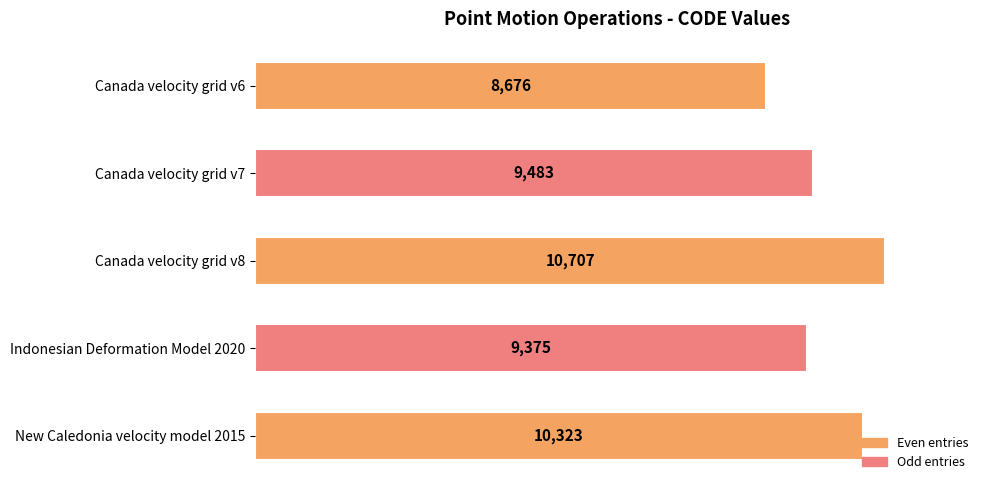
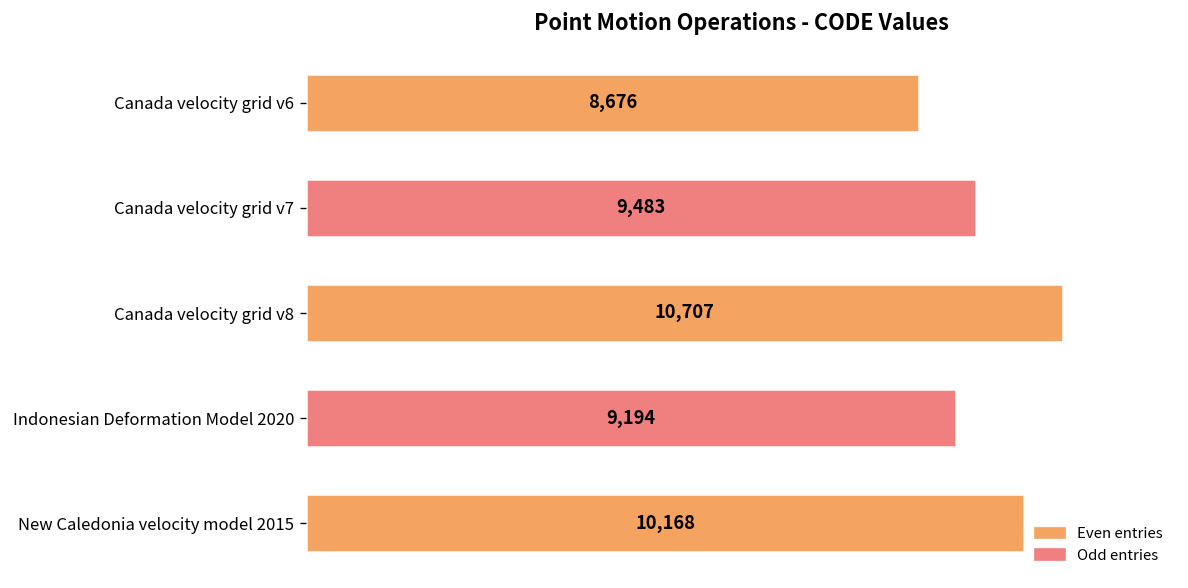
  {
    "Canada velocity grid v6": "8,676",
    "Canada velocity grid v7": "9,483",
    "Canada velocity grid v8": "10,707",
-   "Indonesian Deformation Model 2020": "9,375",
-   "New Caledonia velocity model 2015": "10,323"
+   "Indonesian Deformation Model 2020": "9,194",
+   "New Caledonia velocity model 2015": "10,168"
  }
